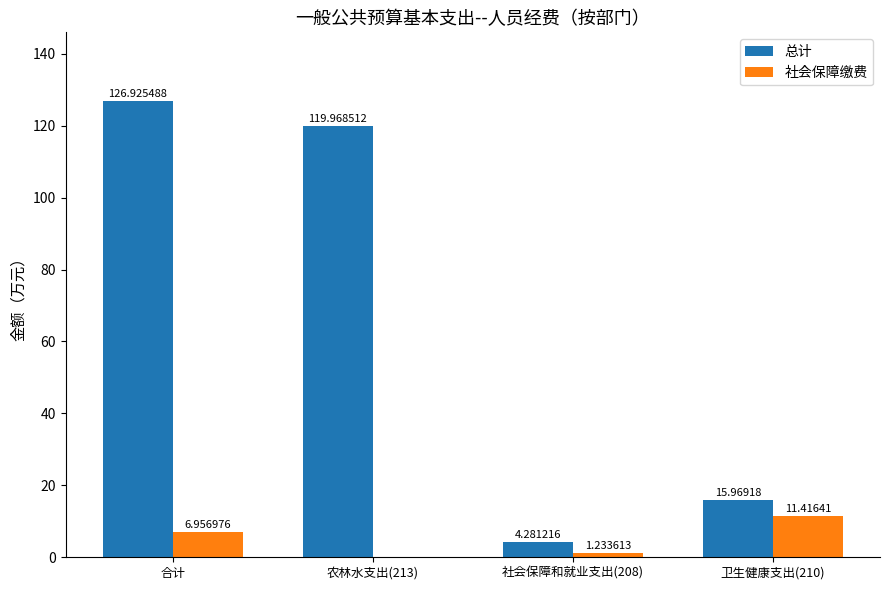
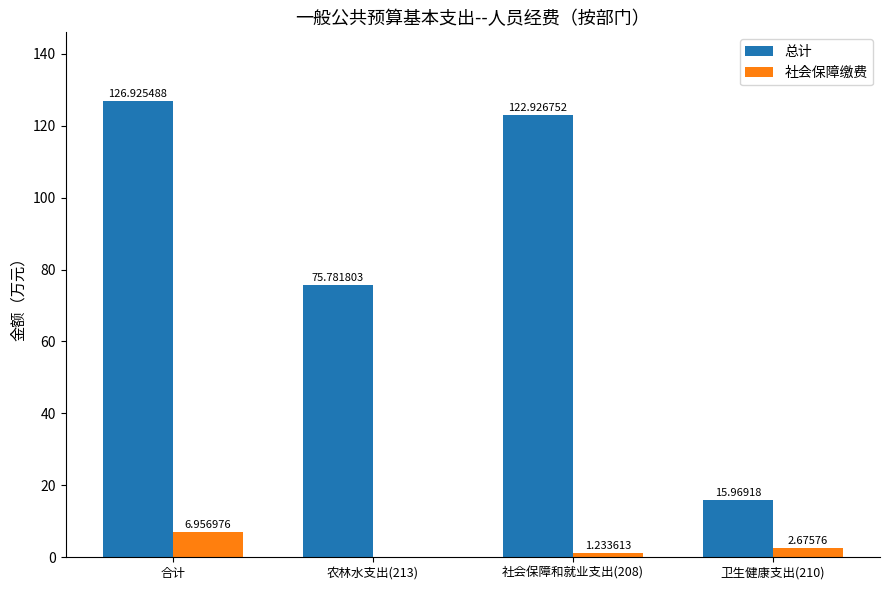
  {
    "总计": {
      "合计": 126.925488,
-     "农林水支出(213)": 119.968512,
-     "社会保障和就业支出(208)": 4.281216,
+     "农林水支出(213)": 75.781803,
+     "社会保障和就业支出(208)": 122.926752,
      "卫生健康支出(210)": 15.96918
    },
    "社会保障缴费": {
      "合计": 6.956976,
      "社会保障和就业支出(208)": 1.233613,
-     "卫生健康支出(210)": 11.41641
+     "卫生健康支出(210)": 2.67576
    }
  }
